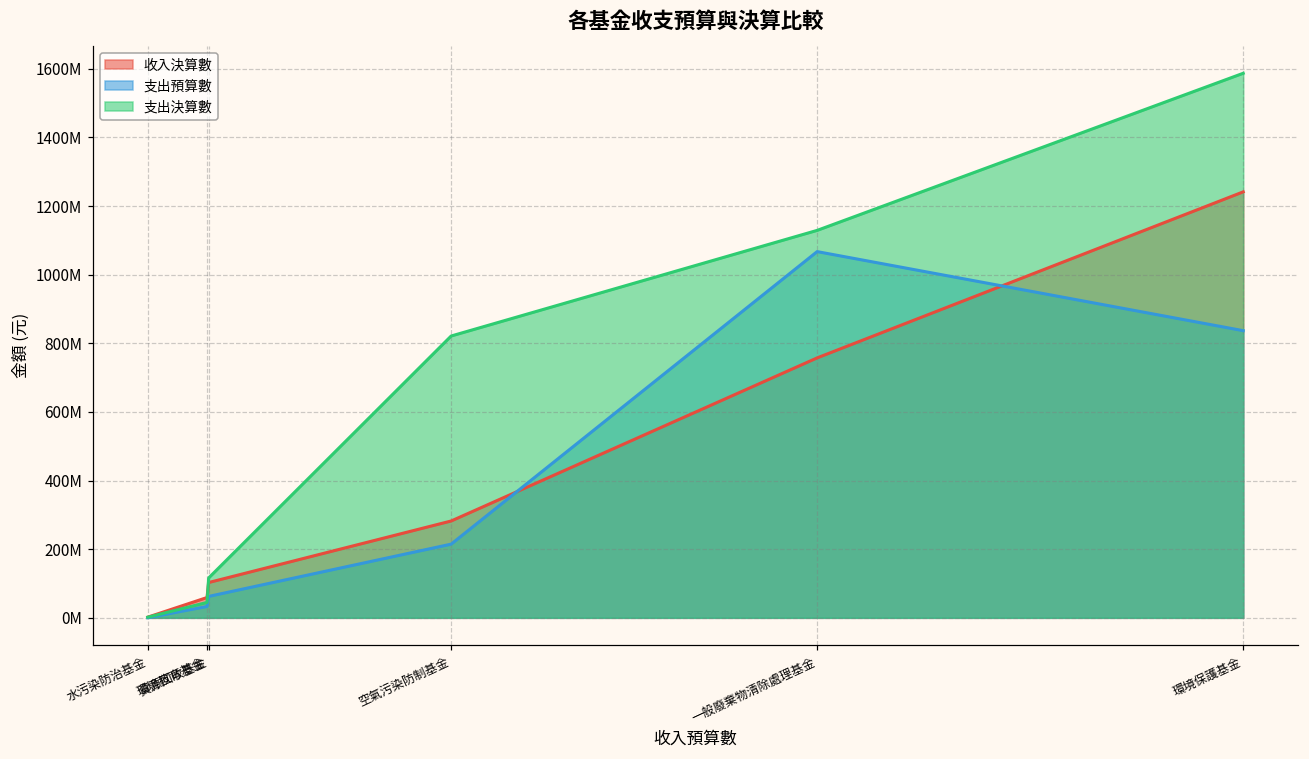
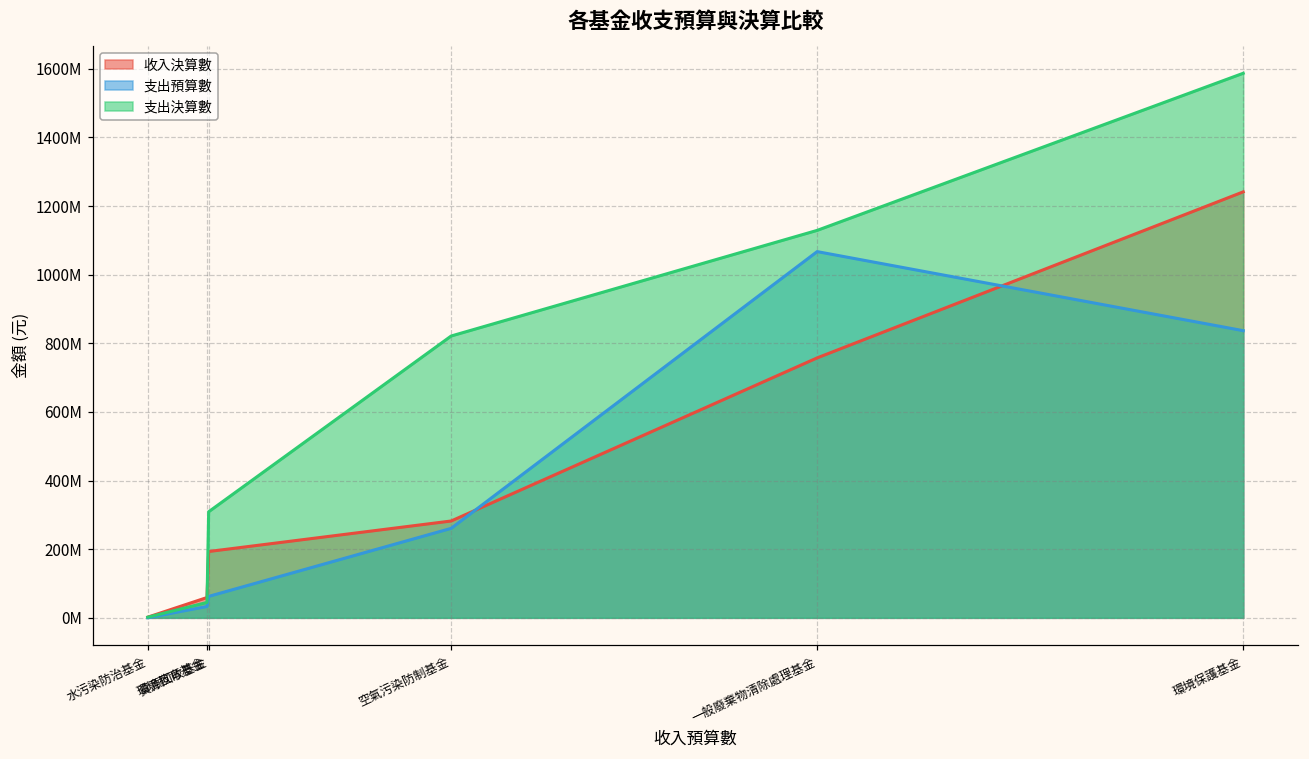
  {
    "收入決算數": {
-     "資源回收基金": 100000000,
+     "資源回收基金": 190000000,
      "空氣污染防制基金": 280000000,
      "一般廢棄物清除處理基金": 760000000,
      "環境保護基金": 1240000000
    },
    "支出預算數": {
      "環境教育基金": 30000000,
-     "空氣污染防制基金": 210000000,
+     "空氣污染防制基金": 260000000,
      "一般廢棄物清除處理基金": 1070000000,
      "環境保護基金": 840000000
    },
    "支出決算數": {
      "環境教育基金": 40000000,
-     "資源回收基金": 120000000,
+     "資源回收基金": 310000000,
      "空氣污染防制基金": 820000000,
      "一般廢棄物清除處理基金": 1130000000,
      "環境保護基金": 1590000000
    }
  }
